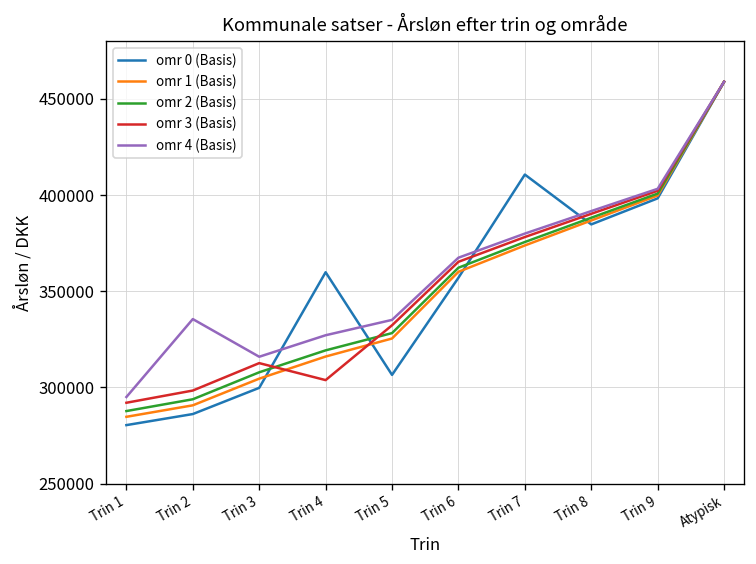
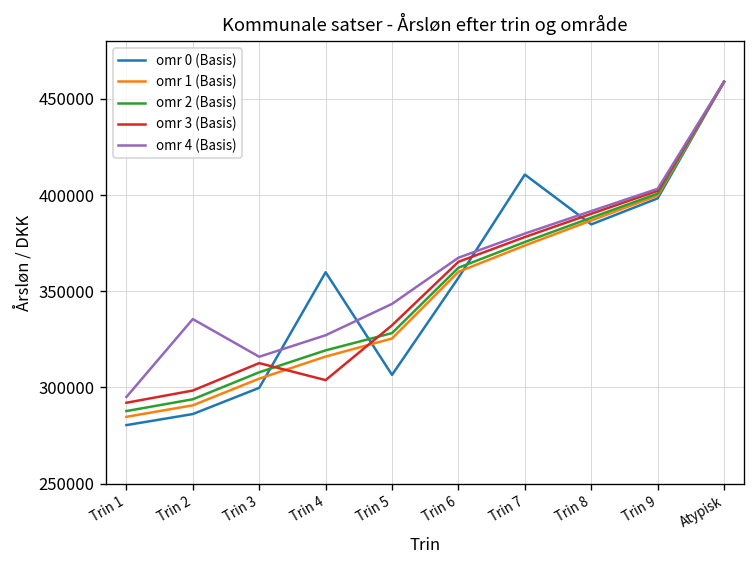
  {
    "omr 0 (Basis)": {
      "Trin 1": 280000,
      "Trin 2": 286000,
      "Trin 3": 300000,
      "Trin 4": 360000,
      "Trin 5": 307000,
      "Trin 6": 357000,
      "Trin 7": 411000,
      "Trin 8": 385000
    },
    "omr 1 (Basis)": {
      "Trin 1": 285000,
      "Trin 2": 291000,
      "Trin 3": 305000,
      "Trin 4": 316000,
      "Trin 5": 325000,
      "Trin 6": 360000,
      "Trin 7": 374000
    },
    "omr 2 (Basis)": {
      "Trin 1": 288000,
      "Trin 2": 294000,
      "Trin 3": 308000,
      "Trin 4": 319000,
      "Trin 5": 328000,
      "Trin 6": 362000,
      "Trin 7": 376000
    },
    "omr 3 (Basis)": {
      "Trin 1": 292000,
      "Trin 2": 298000,
      "Trin 3": 313000,
      "Trin 4": 304000,
      "Trin 5": 332000,
      "Trin 6": 365000,
      "Trin 7": 378000
    },
    "omr 4 (Basis)": {
      "Trin 1": 295000,
      "Trin 2": 336000,
      "Trin 3": 316000,
      "Trin 4": 327000,
-     "Trin 5": 335000,
+     "Trin 5": 343000,
      "Trin 6": 367000,
      "Trin 7": 380000
    }
  }
